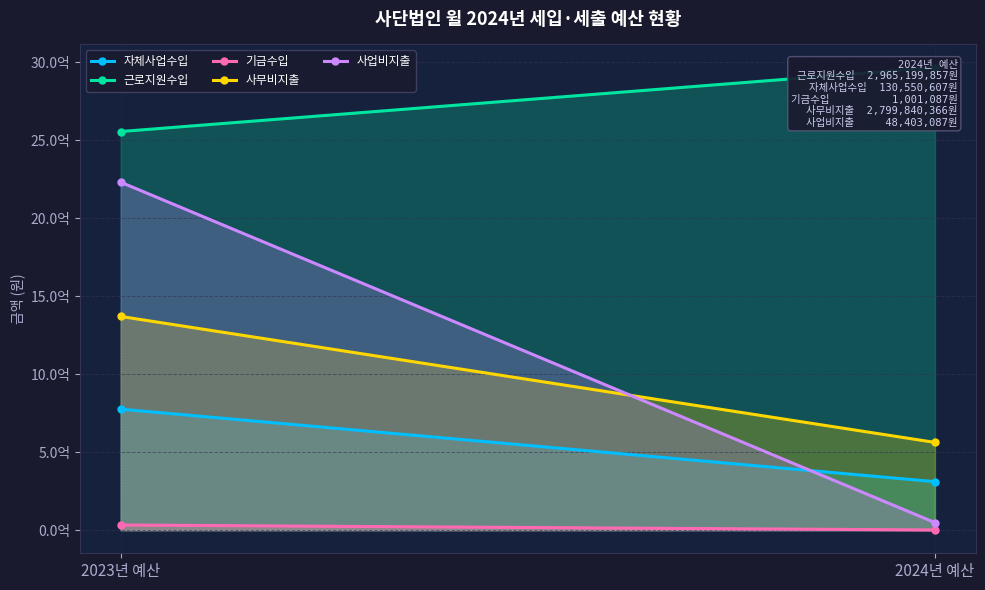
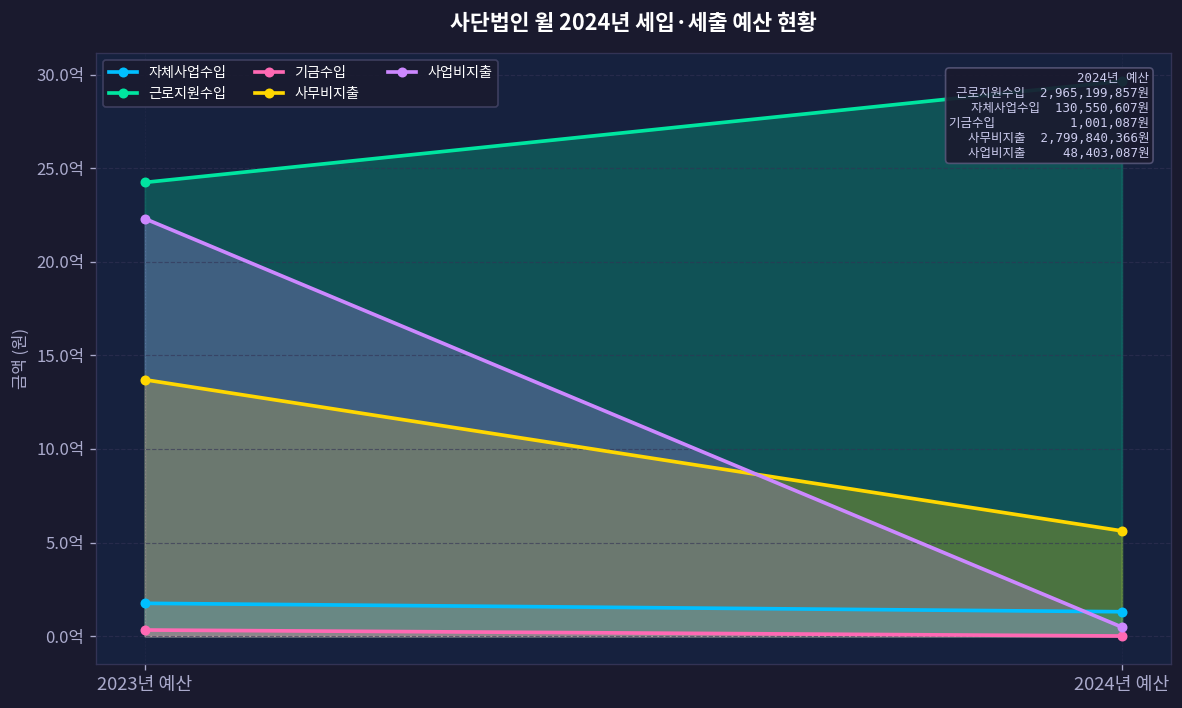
  {
    "자체사업수입": {
-     "2023년 예산": "7.8억",
-     "2024년 예산": "3.1억"
+     "2023년 예산": "1.8억",
+     "2024년 예산": "1.3억"
    },
    "근로지원수입": {
-     "2023년 예산": "25.6억"
+     "2023년 예산": "24.2억"
    },
    "기금수입": {
      "2023년 예산": "0.3억",
      "2024년 예산": "0.0억"
    },
    "사무비지출": {
      "2023년 예산": "13.7억",
      "2024년 예산": "5.6억"
    },
    "사업비지출": {
      "2023년 예산": "22.3억",
      "2024년 예산": "0.5억"
    }
  }
